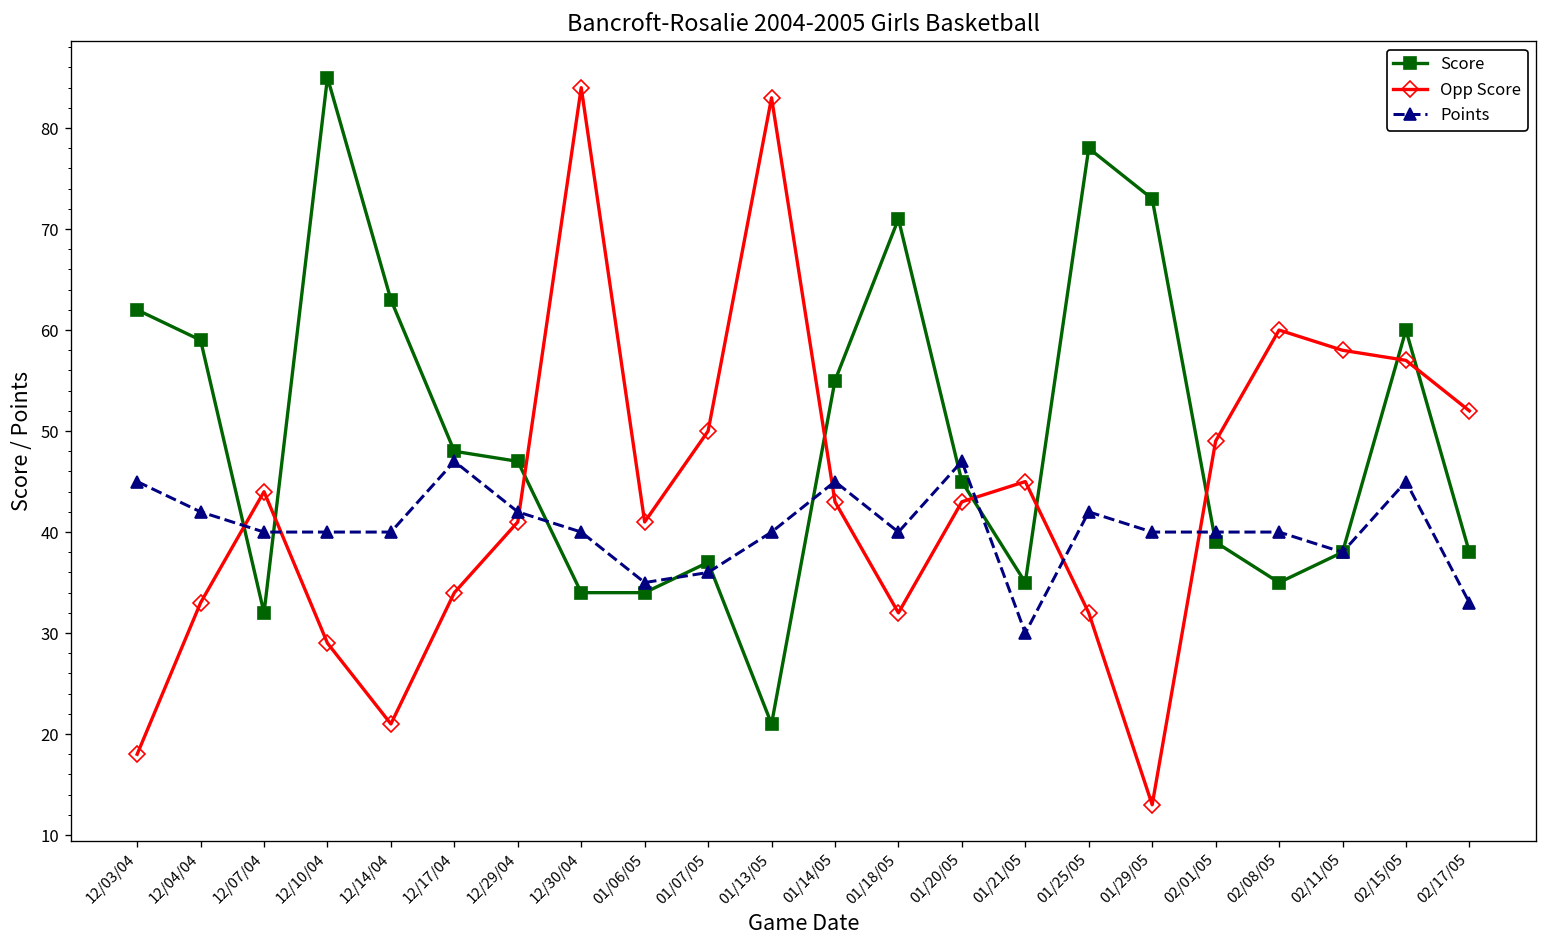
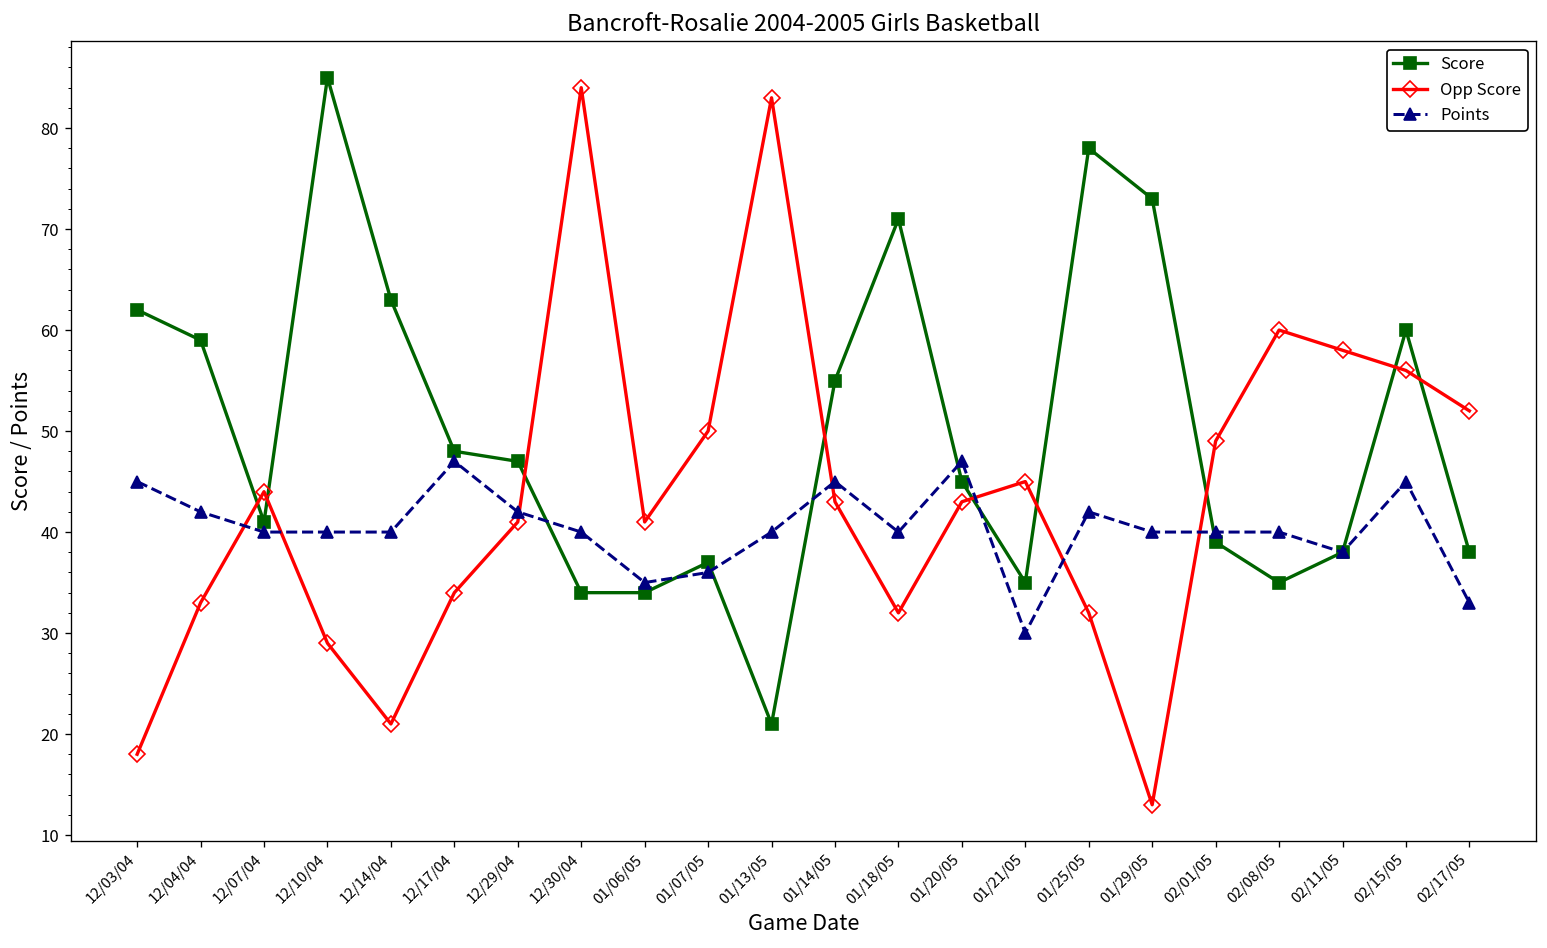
  {
    "Score": {
      "12/03/04": 62,
      "12/04/04": 59,
-     "12/07/04": 32,
+     "12/07/04": 41,
      "12/10/04": 85,
      "12/14/04": 63,
      "12/17/04": 48,
      "12/29/04": 47,
      "12/30/04": 34,
      "01/06/05": 34,
      "01/07/05": 37,
      "01/13/05": 21,
      "01/14/05": 55,
      "01/18/05": 71,
      "01/20/05": 45,
      "01/21/05": 35,
      "01/25/05": 78,
      "01/29/05": 73,
      "02/01/05": 39,
      "02/08/05": 35,
      "02/15/05": 60,
      "02/17/05": 38
    },
    "Opp Score": {
      "12/03/04": 18,
      "12/04/04": 33,
      "12/07/04": 44,
      "12/10/04": 29,
      "12/14/04": 21,
      "12/17/04": 34,
      "12/29/04": 41,
      "12/30/04": 84,
      "01/06/05": 41,
      "01/07/05": 50,
      "01/13/05": 83,
      "01/14/05": 43,
      "01/18/05": 32,
      "01/20/05": 43,
      "01/21/05": 45,
      "01/25/05": 32,
      "01/29/05": 13,
      "02/01/05": 49,
      "02/08/05": 60,
      "02/11/05": 58,
-     "02/15/05": 57,
+     "02/15/05": 56,
      "02/17/05": 52
    },
    "Points": {
      "12/03/04": 45,
      "12/04/04": 42,
      "12/07/04": 40,
      "12/10/04": 40,
      "12/14/04": 40,
      "12/17/04": 47,
      "12/29/04": 42,
      "12/30/04": 40,
      "01/06/05": 35,
      "01/07/05": 36,
      "01/13/05": 40,
      "01/14/05": 45,
      "01/18/05": 40,
      "01/20/05": 47,
      "01/21/05": 30,
      "01/25/05": 42,
      "01/29/05": 40,
      "02/01/05": 40,
      "02/08/05": 40,
      "02/15/05": 45,
      "02/17/05": 33
    }
  }
